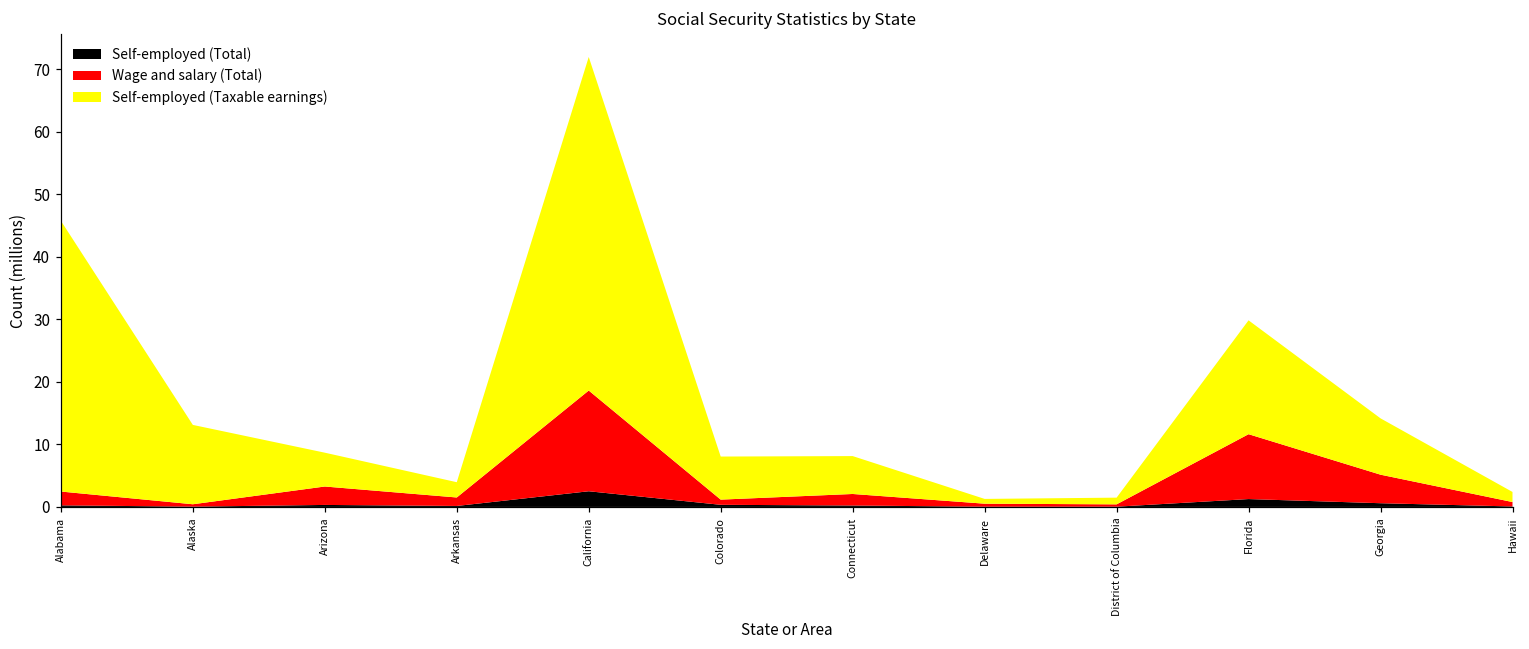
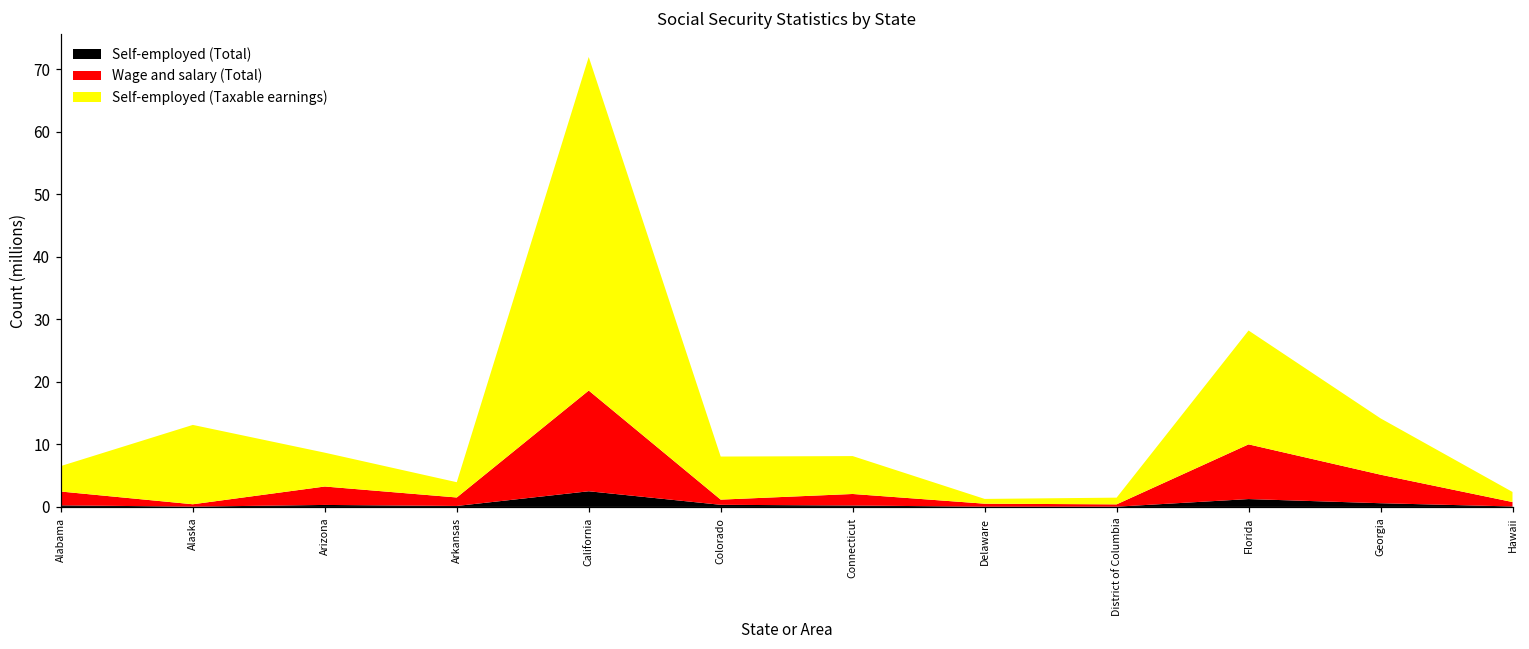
  {
    "Wage and salary (Total)": {
-     "Florida": 10
+     "Florida": 9
    },
    "Self-employed (Taxable earnings)": {
-     "Alabama": 43,
+     "Alabama": 4,
      "Alaska": 13,
      "Arizona": 5,
      "Arkansas": 2,
      "California": 53,
      "Colorado": 7,
      "Connecticut": 6,
      "Delaware": 1,
      "District of Columbia": 1,
      "Florida": 18,
      "Georgia": 9,
      "Hawaii": 2
    }
  }
